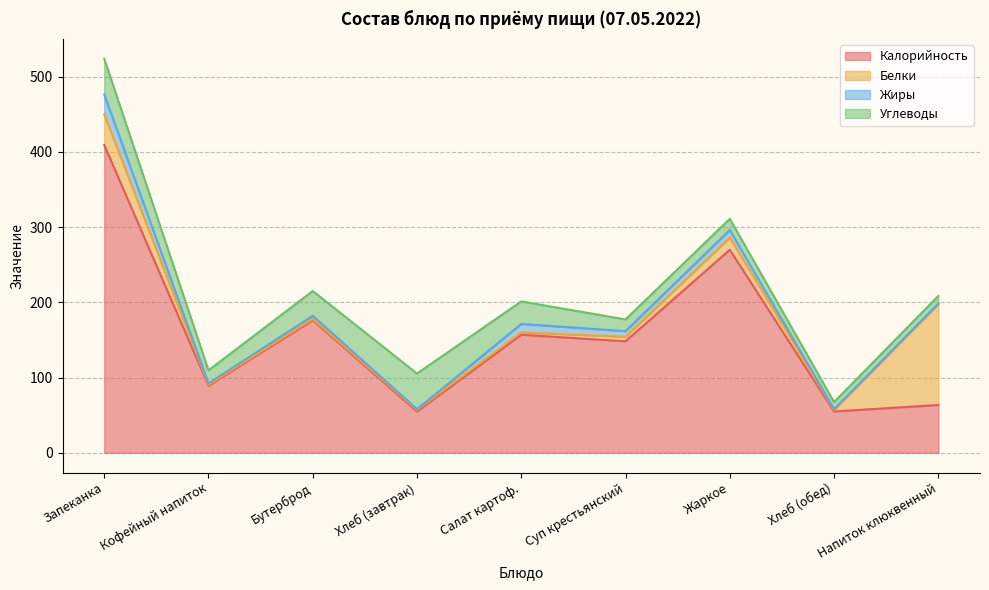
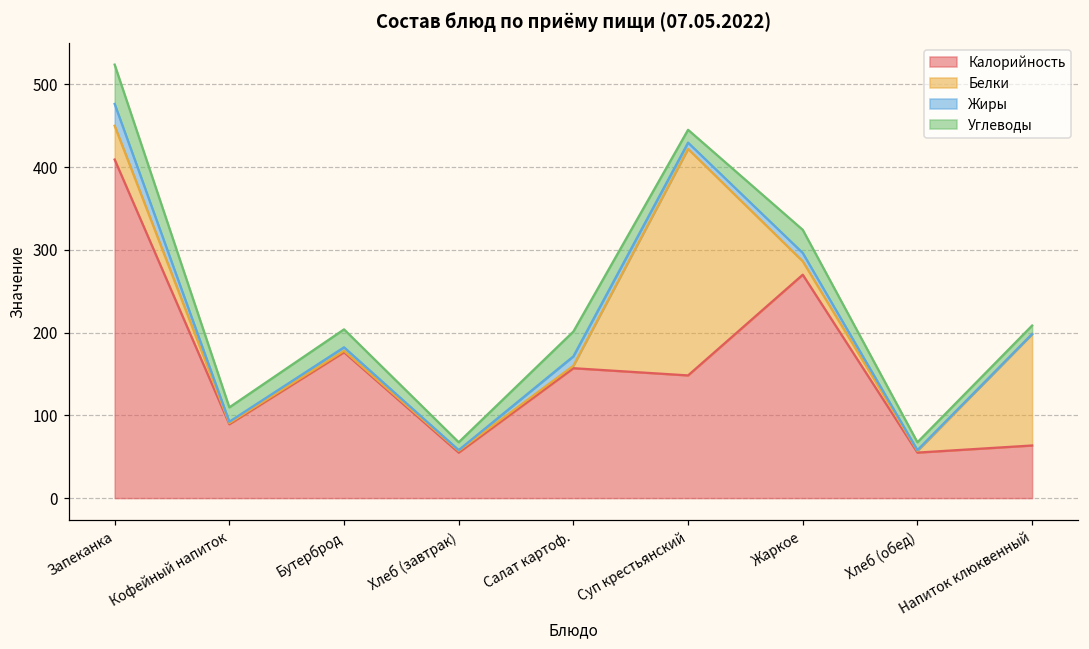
  {
    "Калорийность": {
      "Запеканка": 410,
      "Суп крестьянский": 150,
      "Жаркое": 270,
      "Напиток клюквенный": 60
    },
    "Белки": {
      "Запеканка": 40,
-     "Суп крестьянский": 10,
+     "Суп крестьянский": 270,
      "Жаркое": 20
    },
    "Жиры": {
      "Запеканка": 30,
      "Бутерброд": 0,
      "Салат картоф.": 10,
      "Суп крестьянский": 10,
      "Жаркое": 10
    },
    "Углеводы": {
      "Запеканка": 50,
      "Кофейный напиток": 20,
-     "Бутерброд": 30,
-     "Хлеб (завтрак)": 50,
+     "Бутерброд": 20,
+     "Хлеб (завтрак)": 10,
      "Салат картоф.": 30,
      "Суп крестьянский": 20,
-     "Жаркое": 10,
+     "Жаркое": 30,
      "Хлеб (обед)": 10,
      "Напиток клюквенный": 10
    }
  }
